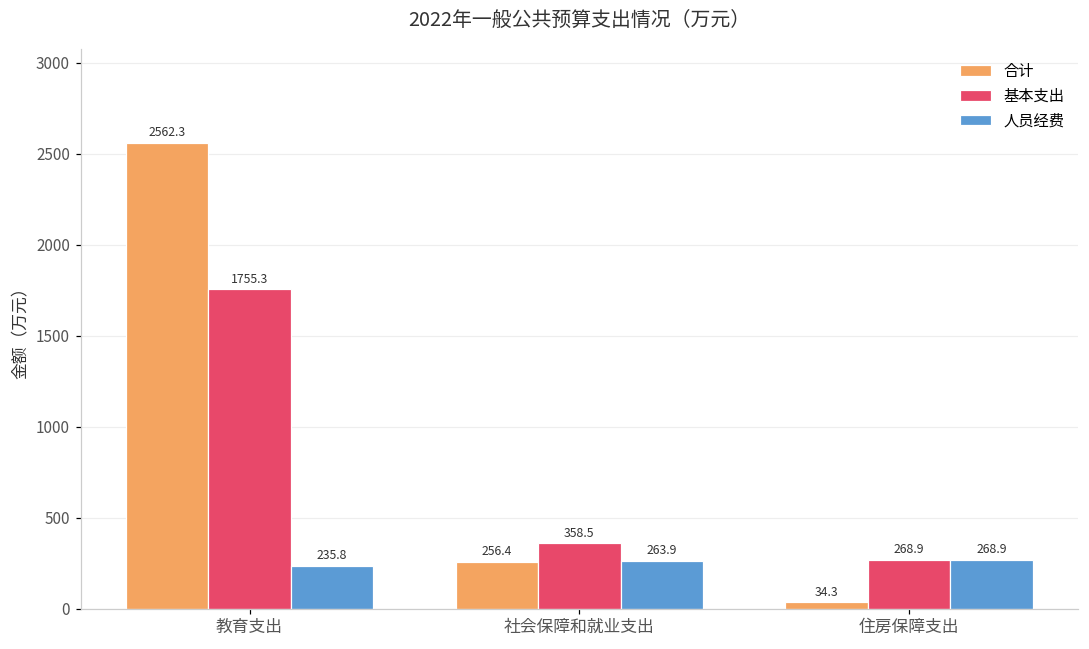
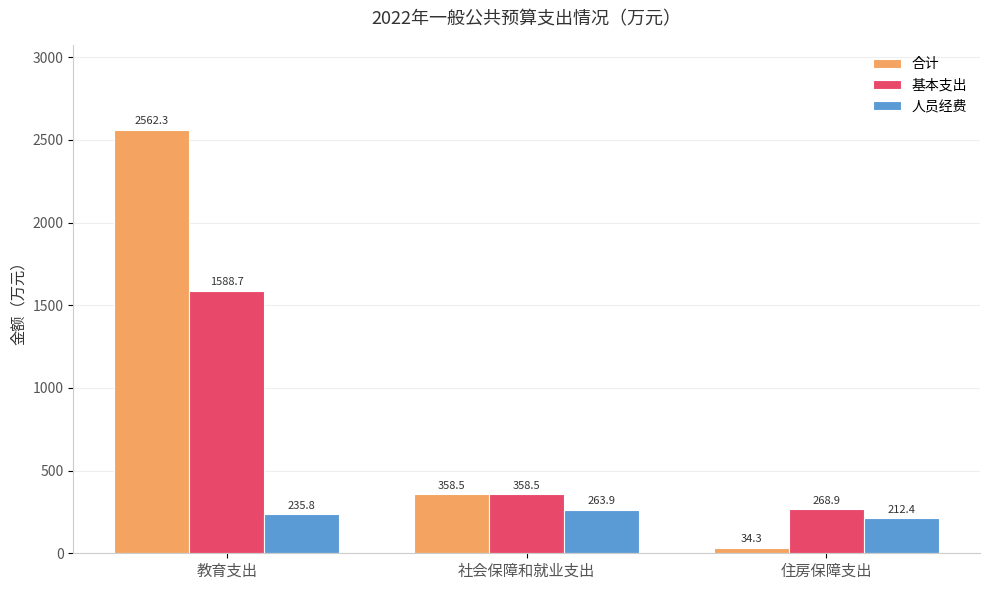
  {
    "合计": {
      "教育支出": 2562.3,
-     "社会保障和就业支出": 256.4,
+     "社会保障和就业支出": 358.5,
      "住房保障支出": 34.3
    },
    "基本支出": {
-     "教育支出": 1755.3,
+     "教育支出": 1588.7,
      "社会保障和就业支出": 358.5,
      "住房保障支出": 268.9
    },
    "人员经费": {
      "教育支出": 235.8,
      "社会保障和就业支出": 263.9,
-     "住房保障支出": 268.9
+     "住房保障支出": 212.4
    }
  }
